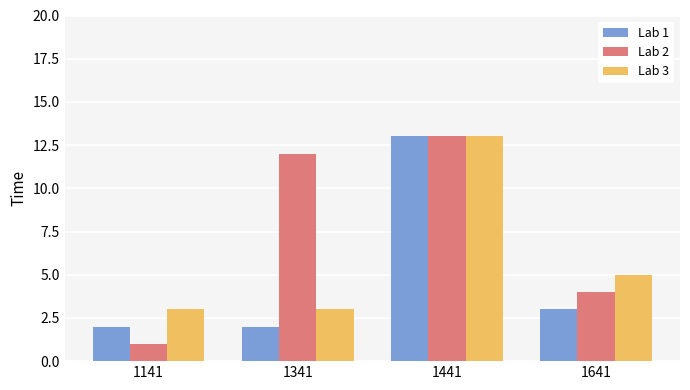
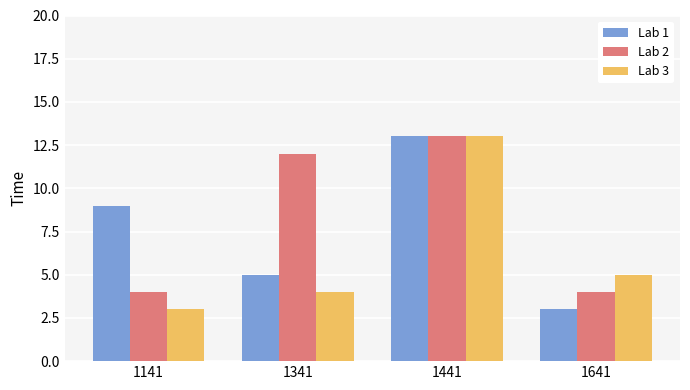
  {
    "Lab 1": {
-     "1141": 2,
-     "1341": 2,
+     "1141": 9,
+     "1341": 5,
      "1441": 13,
      "1641": 3
    },
    "Lab 2": {
-     "1141": 1,
+     "1141": 4,
      "1341": 12,
      "1441": 13,
      "1641": 4
    },
    "Lab 3": {
      "1141": 3,
-     "1341": 3,
+     "1341": 4,
      "1441": 13,
      "1641": 5
    }
  }
